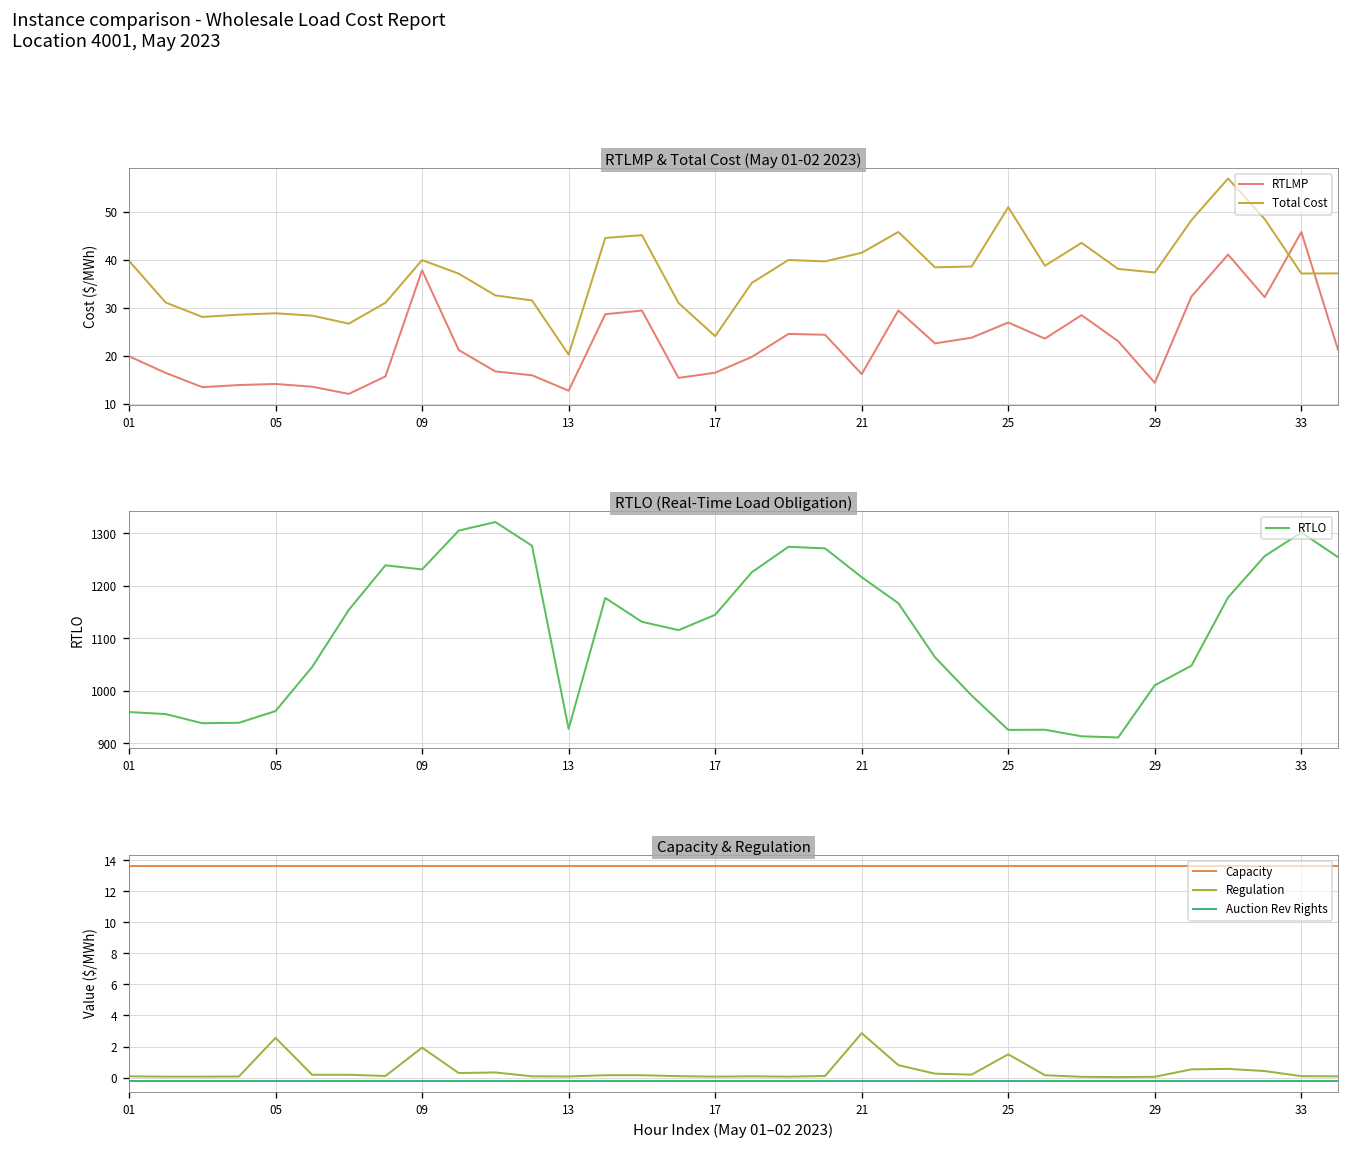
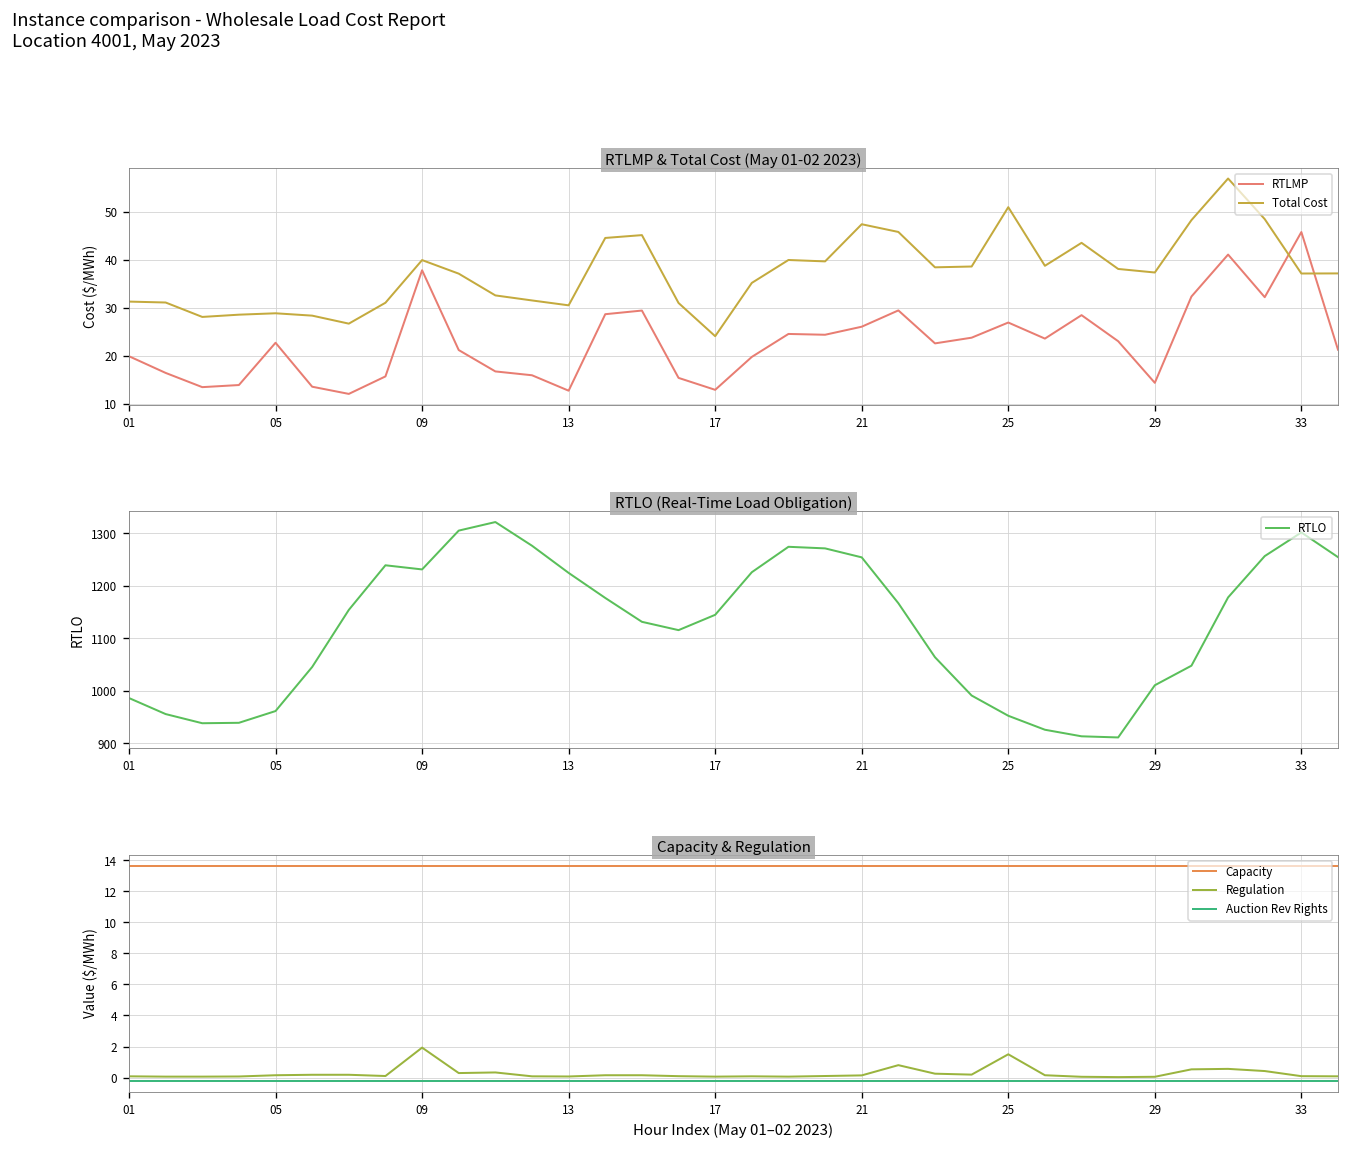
  {
    "RTLMP & Total Cost (May 01-02 2023)": {
      "RTLMP": {
        "01": 20,
-       "05": 14,
+       "05": 23,
        "09": 38,
        "13": 13,
-       "17": 16,
-       "21": 16,
+       "17": 13,
+       "21": 26,
        "25": 27,
        "29": 14,
        "33": 46
      },
      "Total Cost": {
-       "01": 40,
+       "01": 31,
        "05": 29,
        "09": 40,
-       "13": 20,
+       "13": 31,
        "17": 24,
-       "21": 41,
+       "21": 47,
        "25": 51,
        "29": 37,
        "33": 37
      }
    },
    "RTLO (Real-Time Load Obligation)": {
-     "01": 960,
+     "01": 990,
      "05": 960,
      "09": 1230,
-     "13": 930,
+     "13": 1220,
      "17": 1140,
-     "21": 1220,
-     "25": 930,
+     "21": 1250,
+     "25": 950,
      "29": 1010
    },
    "Capacity & Regulation": {
      "Capacity": {
        "01": 13.7,
        "05": 13.7,
        "09": 13.7,
        "13": 13.7,
        "17": 13.7,
        "21": 13.7,
        "25": 13.7,
        "29": 13.7
      },
      "Regulation": {
        "01": 0.1,
-       "05": 2.6,
+       "05": 0.2,
        "09": 1.9,
        "13": 0.1,
        "17": 0.1,
-       "21": 2.9,
+       "21": 0.1,
        "25": 1.5,
        "29": 0.1,
        "33": 0.1
      },
      "Auction Rev Rights": {
        "01": -0.2,
        "05": -0.2,
        "09": -0.2,
        "13": -0.2,
        "17": -0.2,
        "21": -0.2,
        "25": -0.2,
        "29": -0.2,
        "33": -0.2
      }
    }
  }
